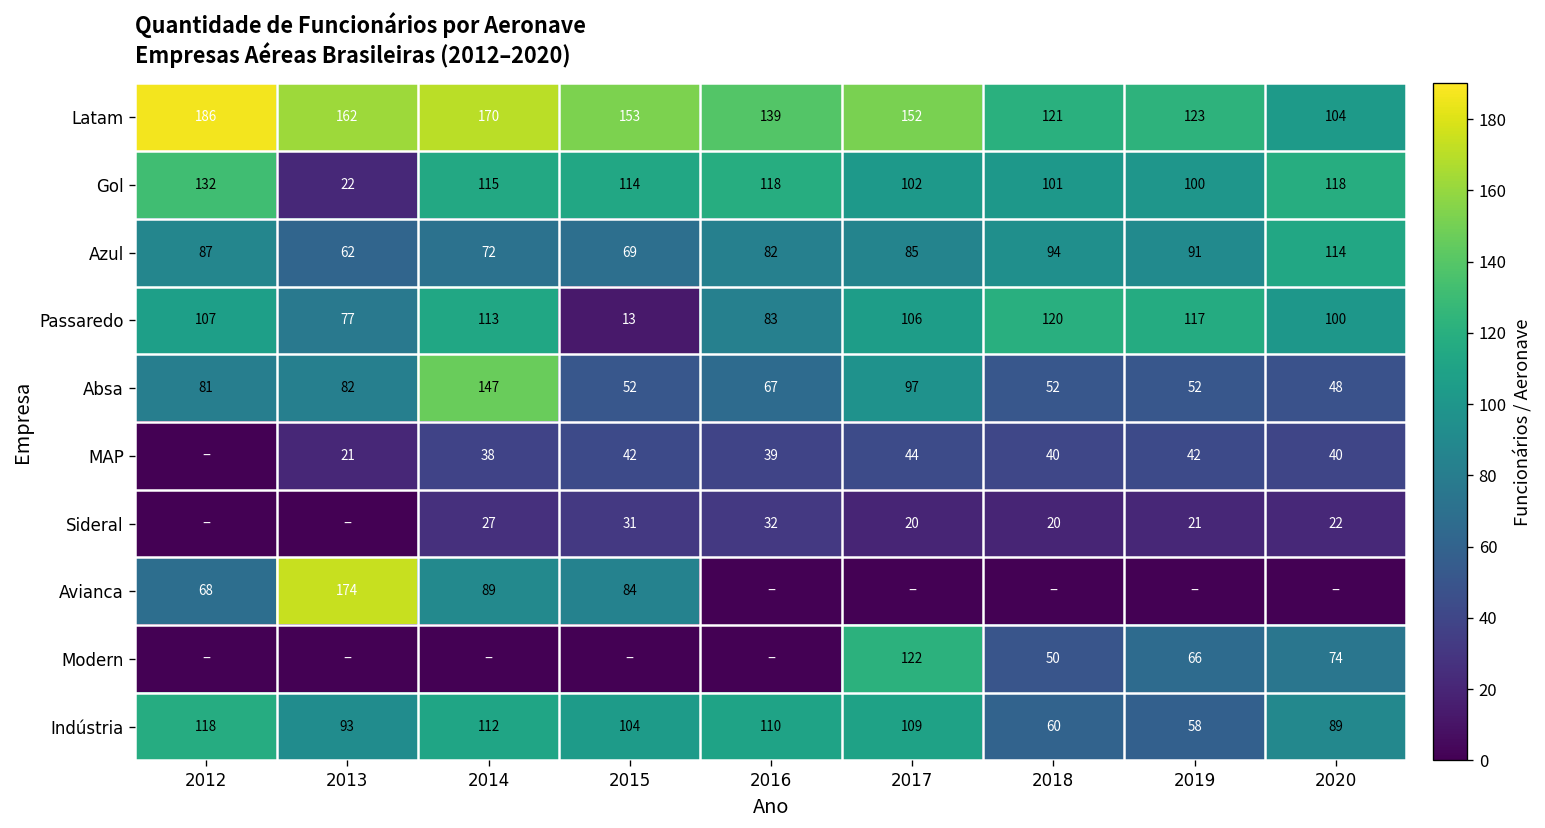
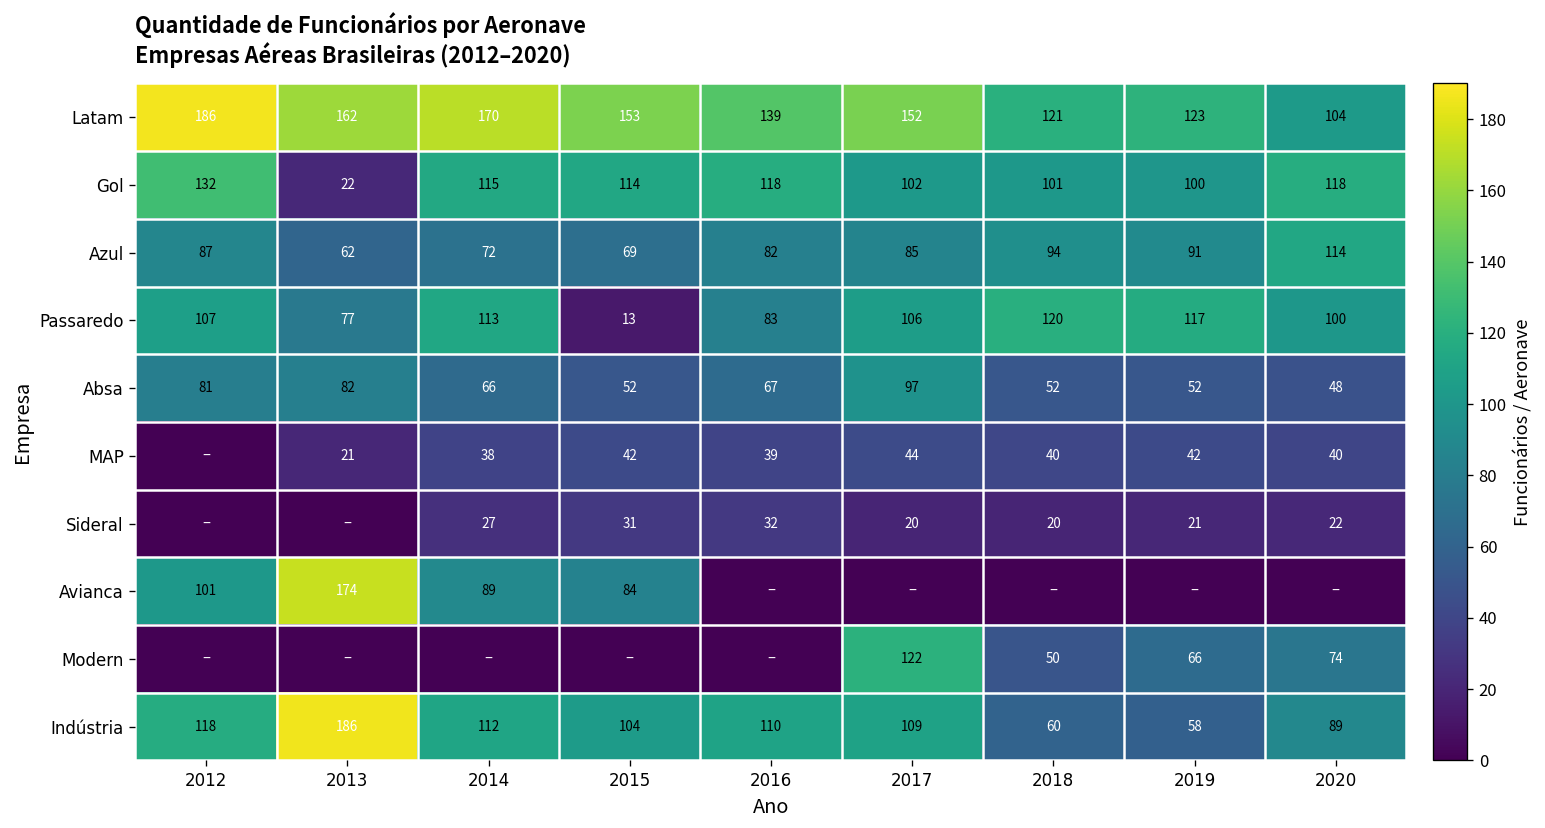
  {
    "Latam": {
      "2012": 186,
      "2013": 162,
      "2014": 170,
      "2015": 153,
      "2016": 139,
      "2017": 152,
      "2018": 121,
      "2019": 123,
      "2020": 104
    },
    "Gol": {
      "2012": 132,
      "2013": 22,
      "2014": 115,
      "2015": 114,
      "2016": 118,
      "2017": 102,
      "2018": 101,
      "2019": 100,
      "2020": 118
    },
    "Azul": {
      "2012": 87,
      "2013": 62,
      "2014": 72,
      "2015": 69,
      "2016": 82,
      "2017": 85,
      "2018": 94,
      "2019": 91,
      "2020": 114
    },
    "Passaredo": {
      "2012": 107,
      "2013": 77,
      "2014": 113,
      "2015": 13,
      "2016": 83,
      "2017": 106,
      "2018": 120,
      "2019": 117,
      "2020": 100
    },
    "Absa": {
      "2012": 81,
      "2013": 82,
-     "2014": 147,
+     "2014": 66,
      "2015": 52,
      "2016": 67,
      "2017": 97,
      "2018": 52,
      "2019": 52,
      "2020": 48
    },
    "MAP": {
      "2013": 21,
      "2014": 38,
      "2015": 42,
      "2016": 39,
      "2017": 44,
      "2018": 40,
      "2019": 42,
      "2020": 40
    },
    "Sideral": {
      "2014": 27,
      "2015": 31,
      "2016": 32,
      "2017": 20,
      "2018": 20,
      "2019": 21,
      "2020": 22
    },
    "Avianca": {
-     "2012": 68,
+     "2012": 101,
      "2013": 174,
      "2014": 89,
      "2015": 84
    },
    "Modern": {
      "2017": 122,
      "2018": 50,
      "2019": 66,
      "2020": 74
    },
    "Indústria": {
      "2012": 118,
-     "2013": 93,
+     "2013": 186,
      "2014": 112,
      "2015": 104,
      "2016": 110,
      "2017": 109,
      "2018": 60,
      "2019": 58,
      "2020": 89
    }
  }
